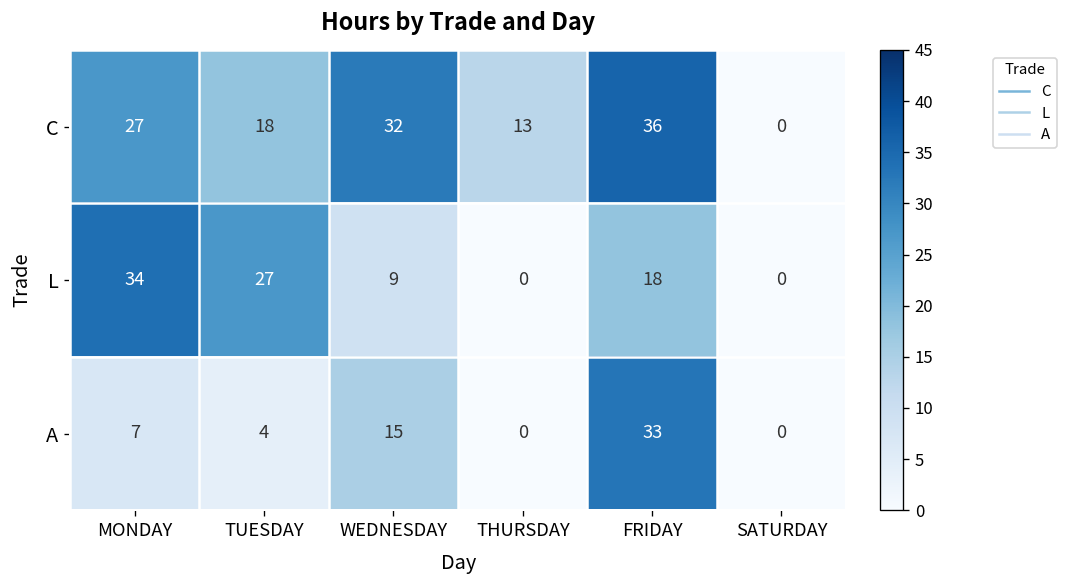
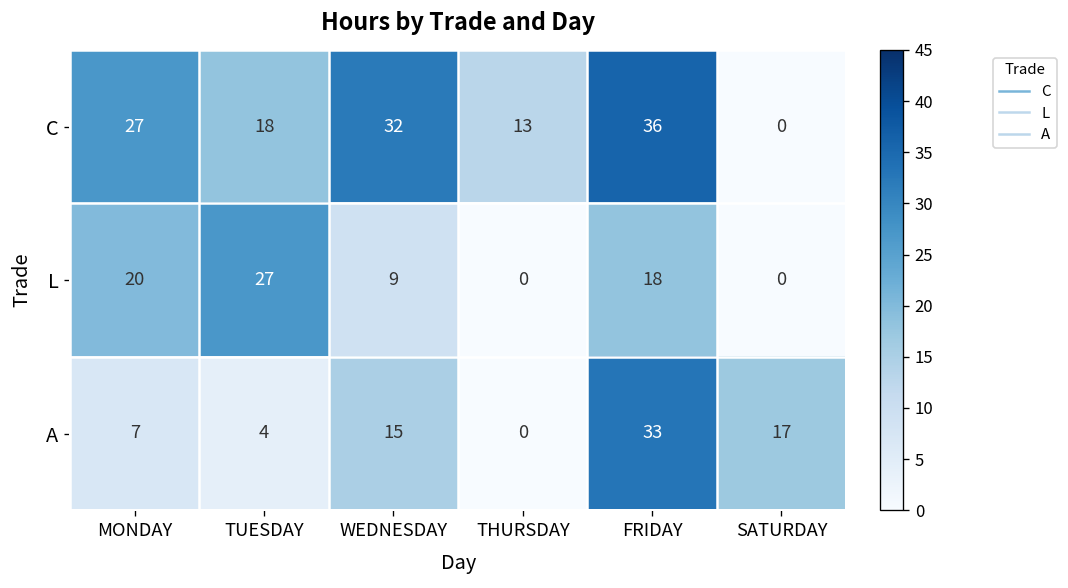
  {
    "C": {
      "MONDAY": 27,
      "TUESDAY": 18,
      "WEDNESDAY": 32,
      "THURSDAY": 13,
      "FRIDAY": 36,
      "SATURDAY": 0
    },
    "L": {
-     "MONDAY": 34,
+     "MONDAY": 20,
      "TUESDAY": 27,
      "WEDNESDAY": 9,
      "THURSDAY": 0,
      "FRIDAY": 18,
      "SATURDAY": 0
    },
    "A": {
      "MONDAY": 7,
      "TUESDAY": 4,
      "WEDNESDAY": 15,
      "THURSDAY": 0,
      "FRIDAY": 33,
-     "SATURDAY": 0
+     "SATURDAY": 17
    }
  }
